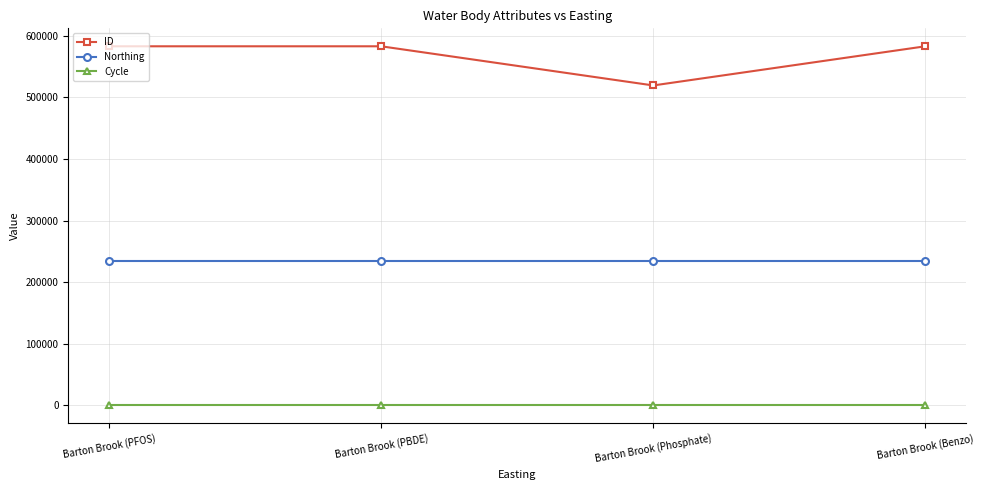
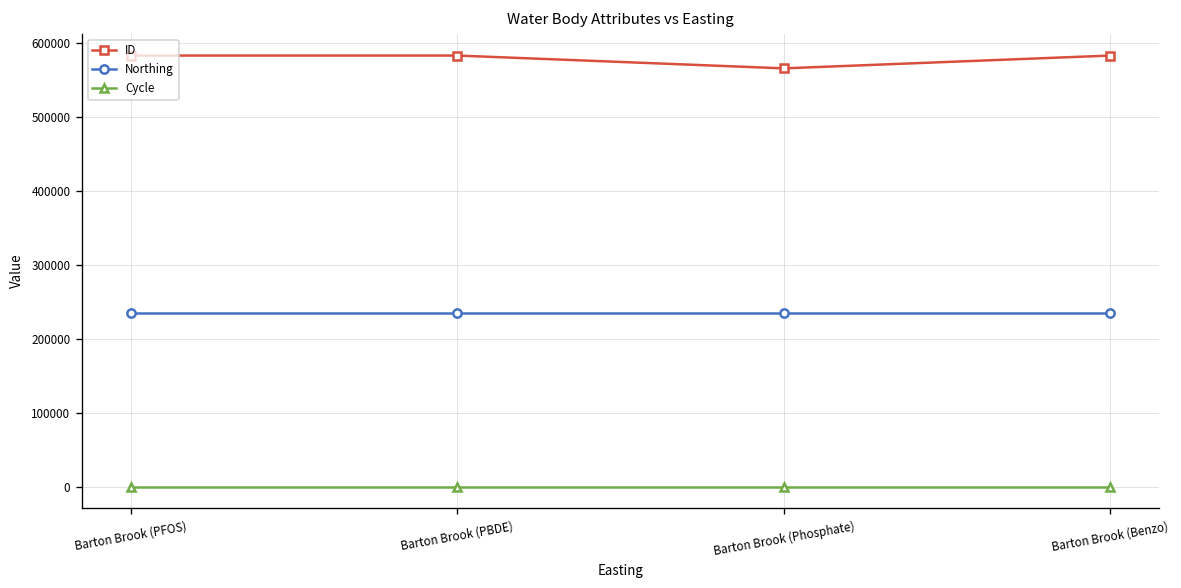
  {
    "ID": {
      "Barton Brook (PBDE)": 580000,
-     "Barton Brook (Phosphate)": 520000,
+     "Barton Brook (Phosphate)": 570000,
      "Barton Brook (Benzo)": 580000
    },
    "Northing": {
      "Barton Brook (PFOS)": 230000,
      "Barton Brook (PBDE)": 230000,
      "Barton Brook (Phosphate)": 230000,
      "Barton Brook (Benzo)": 230000
    },
    "Cycle": {
      "Barton Brook (PFOS)": 0,
      "Barton Brook (PBDE)": 0,
      "Barton Brook (Phosphate)": 0,
      "Barton Brook (Benzo)": 0
    }
  }
